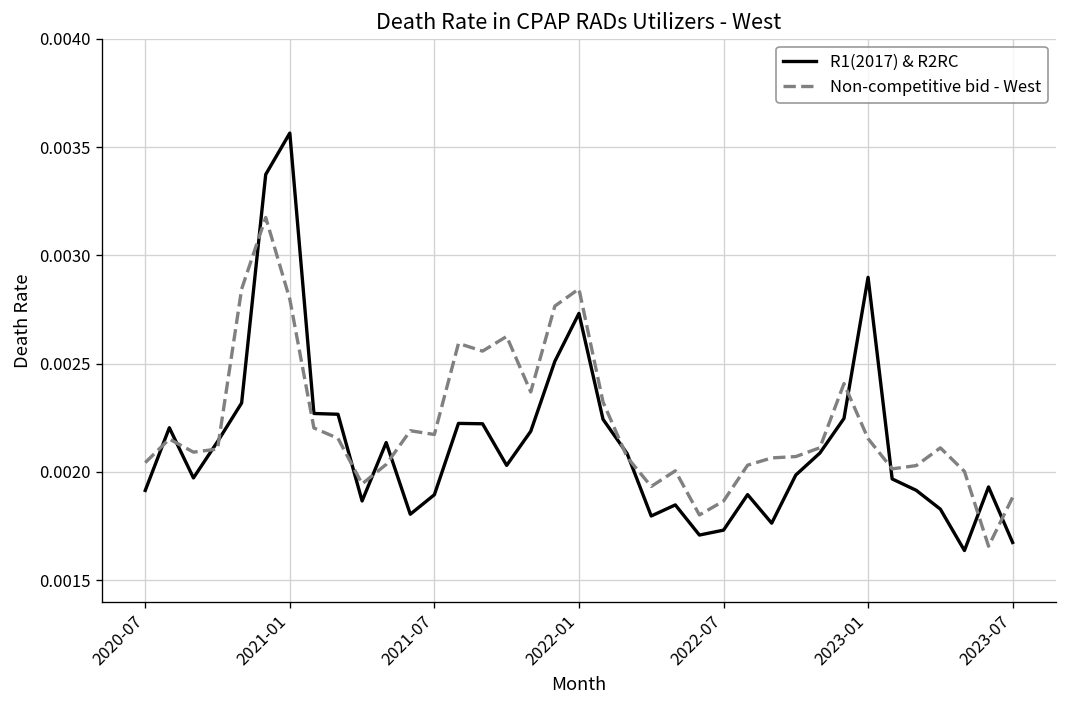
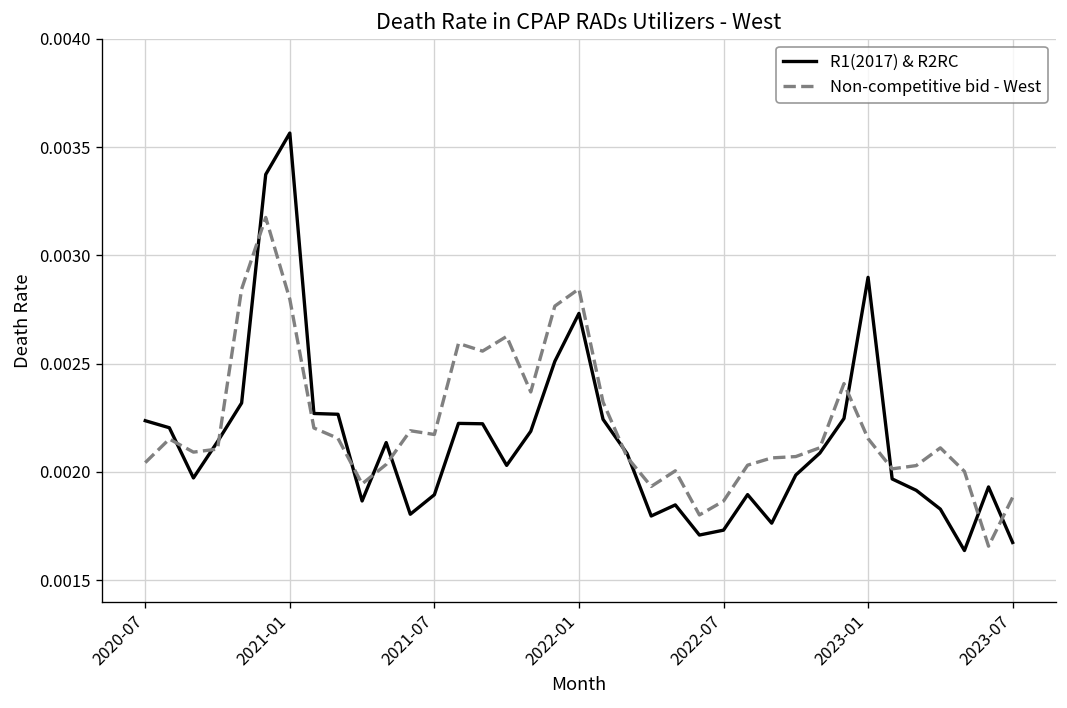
  {
    "R1(2017) & R2RC": {
-     "2020-07": 0.00191,
+     "2020-07": 0.00224,
      "2021-01": 0.00356,
      "2021-07": 0.00189,
      "2022-01": 0.00273,
      "2022-07": 0.00173,
      "2023-01": 0.00290,
      "2023-07": 0.00167
    },
    "Non-competitive bid - West": {
      "2020-07": 0.00204,
      "2021-01": 0.00280,
      "2021-07": 0.00217,
      "2022-01": 0.00285,
      "2022-07": 0.00187,
      "2023-01": 0.00215,
      "2023-07": 0.00188
    }
  }
